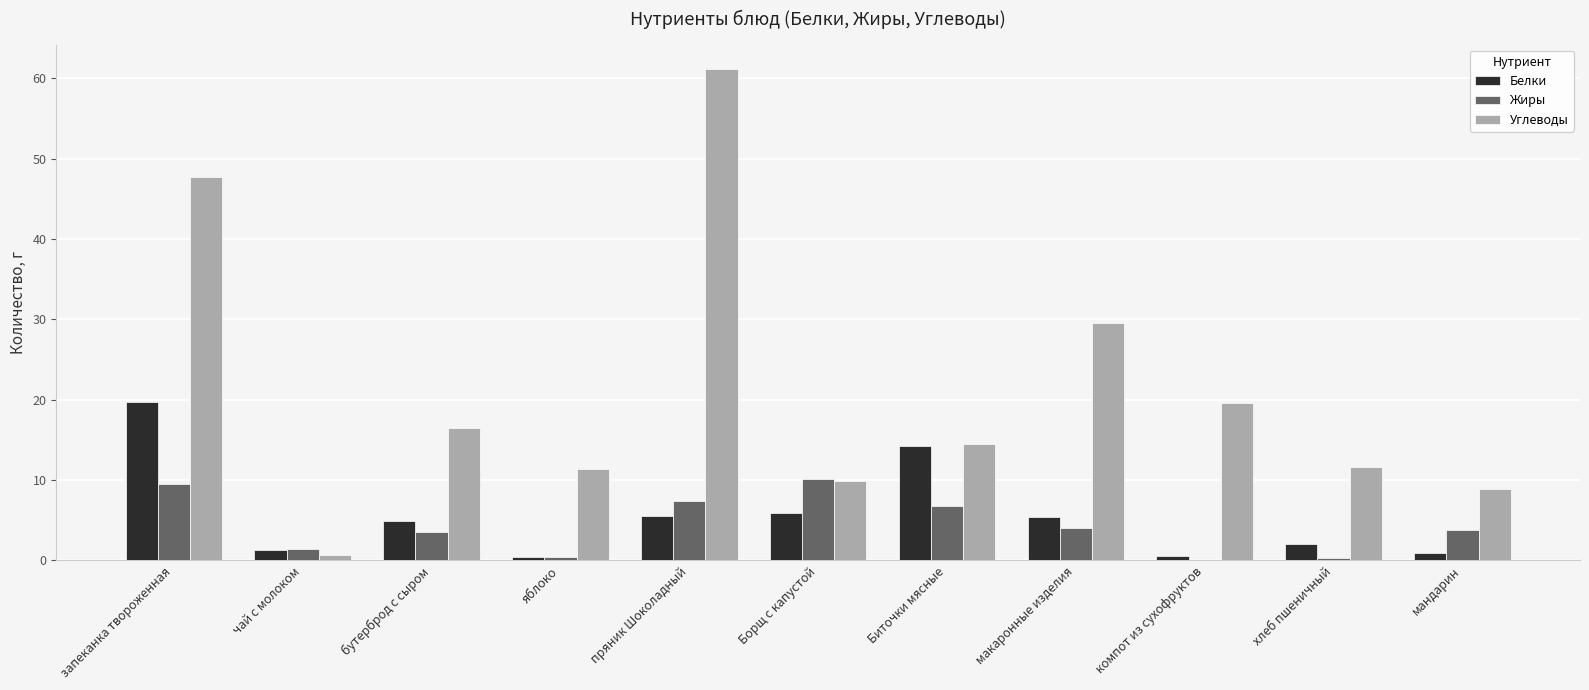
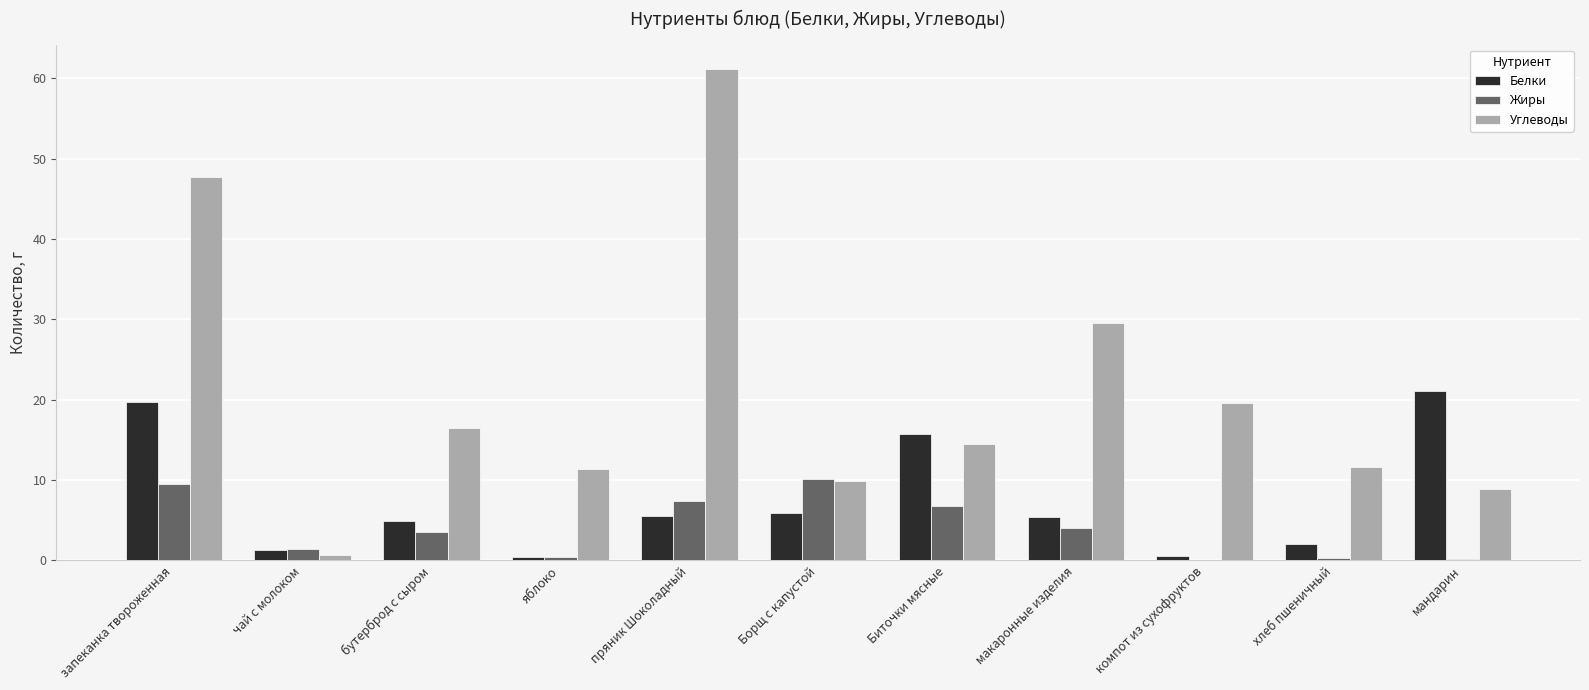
  {
    "Белки": {
      "запеканка твороженная": 20,
      "чай с молоком": 1,
      "бутерброд с сыром": 5,
      "яблоко": 0,
      "пряник Шоколадный": 6,
      "Борщ с капустой": 6,
-     "Биточки мясные": 14,
+     "Биточки мясные": 16,
      "макаронные изделия": 5,
      "компот из сухофруктов": 1,
      "хлеб пшеничный": 2,
-     "мандарин": 1
+     "мандарин": 21
    },
    "Жиры": {
      "запеканка твороженная": 9,
      "чай с молоком": 1,
      "бутерброд с сыром": 3,
      "яблоко": 0,
      "пряник Шоколадный": 7,
      "Борщ с капустой": 10,
      "Биточки мясные": 7,
      "макаронные изделия": 4,
      "компот из сухофруктов": 0,
-     "мандарин": 4
+     "мандарин": 0
    },
    "Углеводы": {
      "запеканка твороженная": 48,
      "чай с молоком": 1,
      "бутерброд с сыром": 16,
      "яблоко": 11,
      "пряник Шоколадный": 61,
      "Борщ с капустой": 10,
      "Биточки мясные": 14,
      "макаронные изделия": 30,
      "компот из сухофруктов": 20,
      "хлеб пшеничный": 12,
      "мандарин": 9
    }
  }
